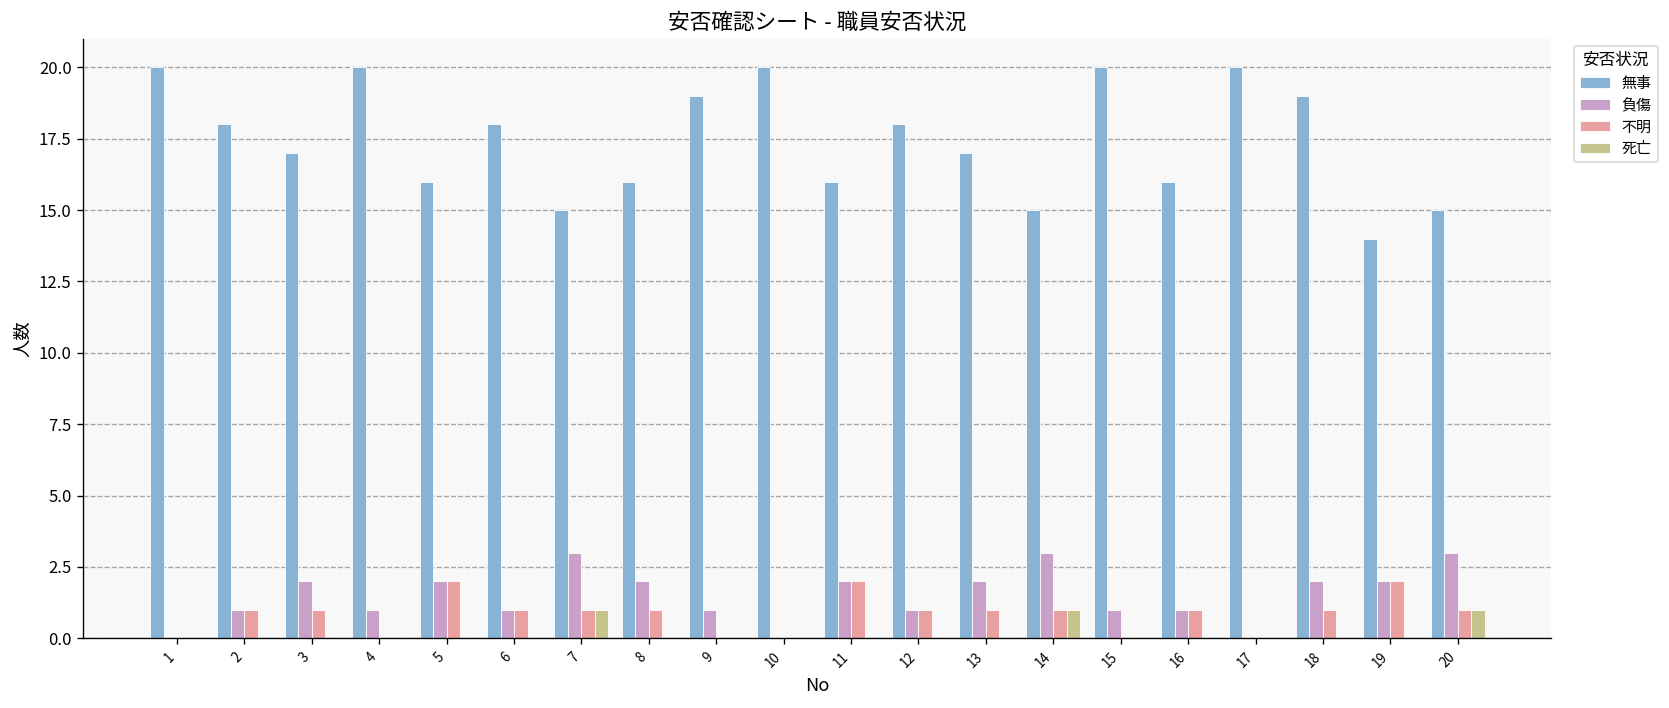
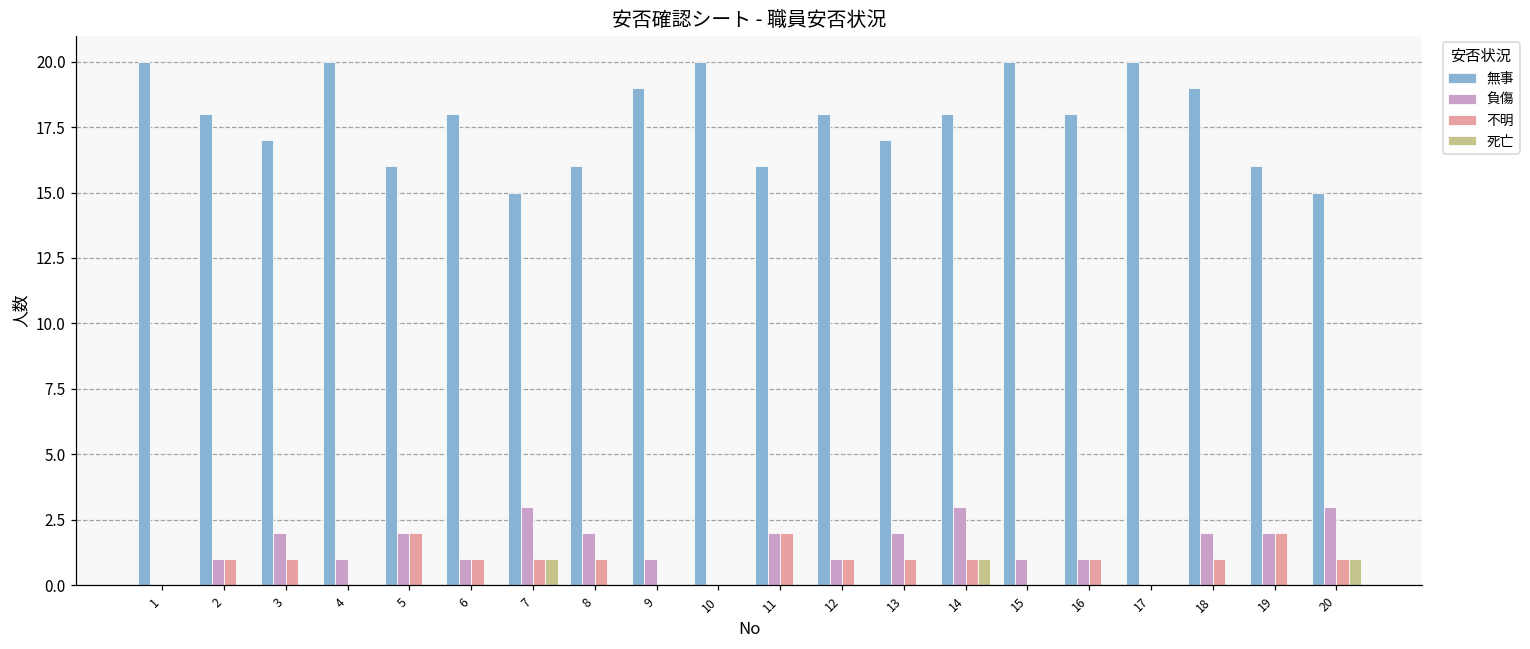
  {
    "無事": {
      "1": 20,
      "2": 18,
      "3": 17,
      "4": 20,
      "5": 16,
      "6": 18,
      "7": 15,
      "8": 16,
      "9": 19,
      "10": 20,
      "11": 16,
      "12": 18,
      "13": 17,
-     "14": 15,
+     "14": 18,
      "15": 20,
-     "16": 16,
+     "16": 18,
      "17": 20,
      "18": 19,
-     "19": 14,
+     "19": 16,
      "20": 15
    }
  }
